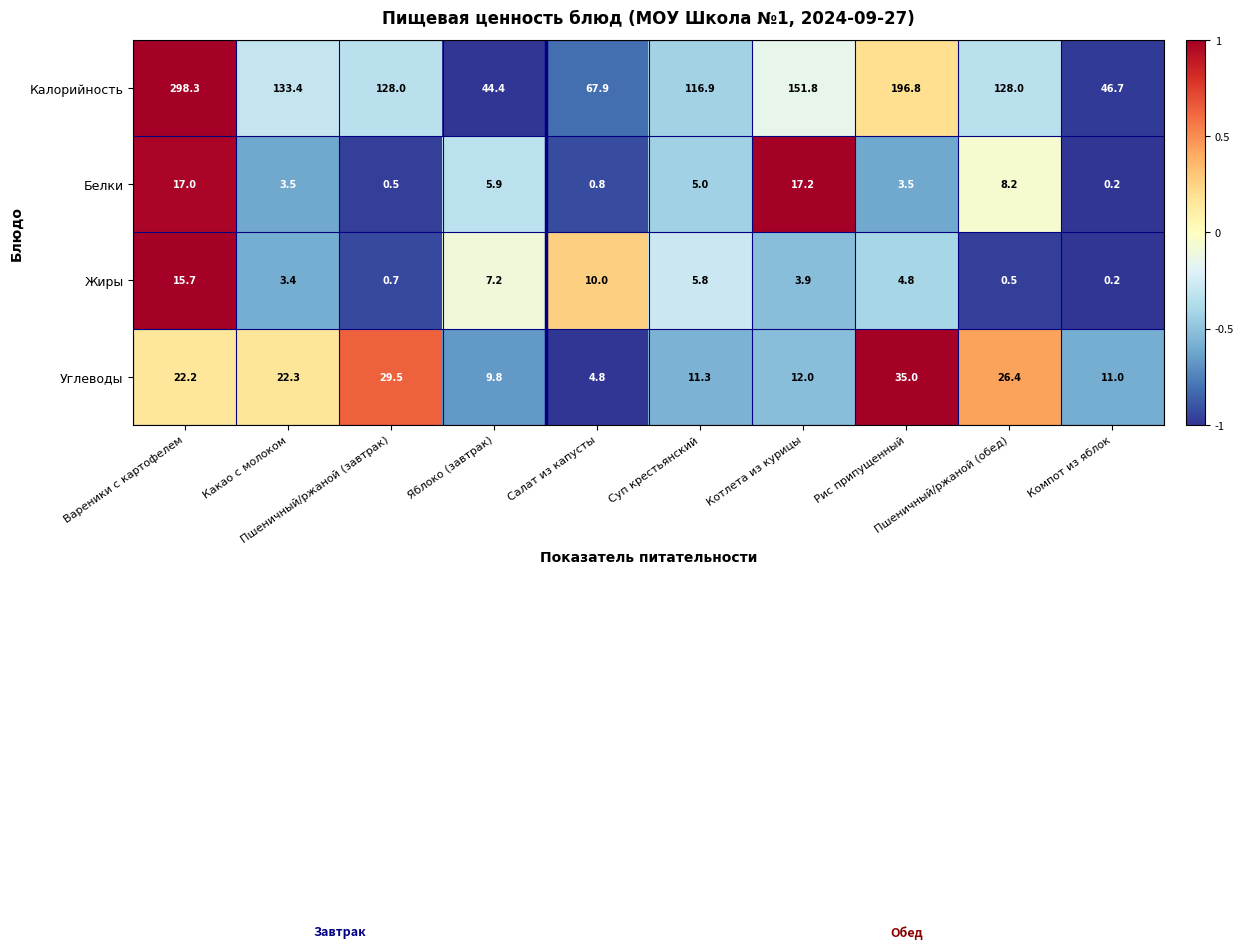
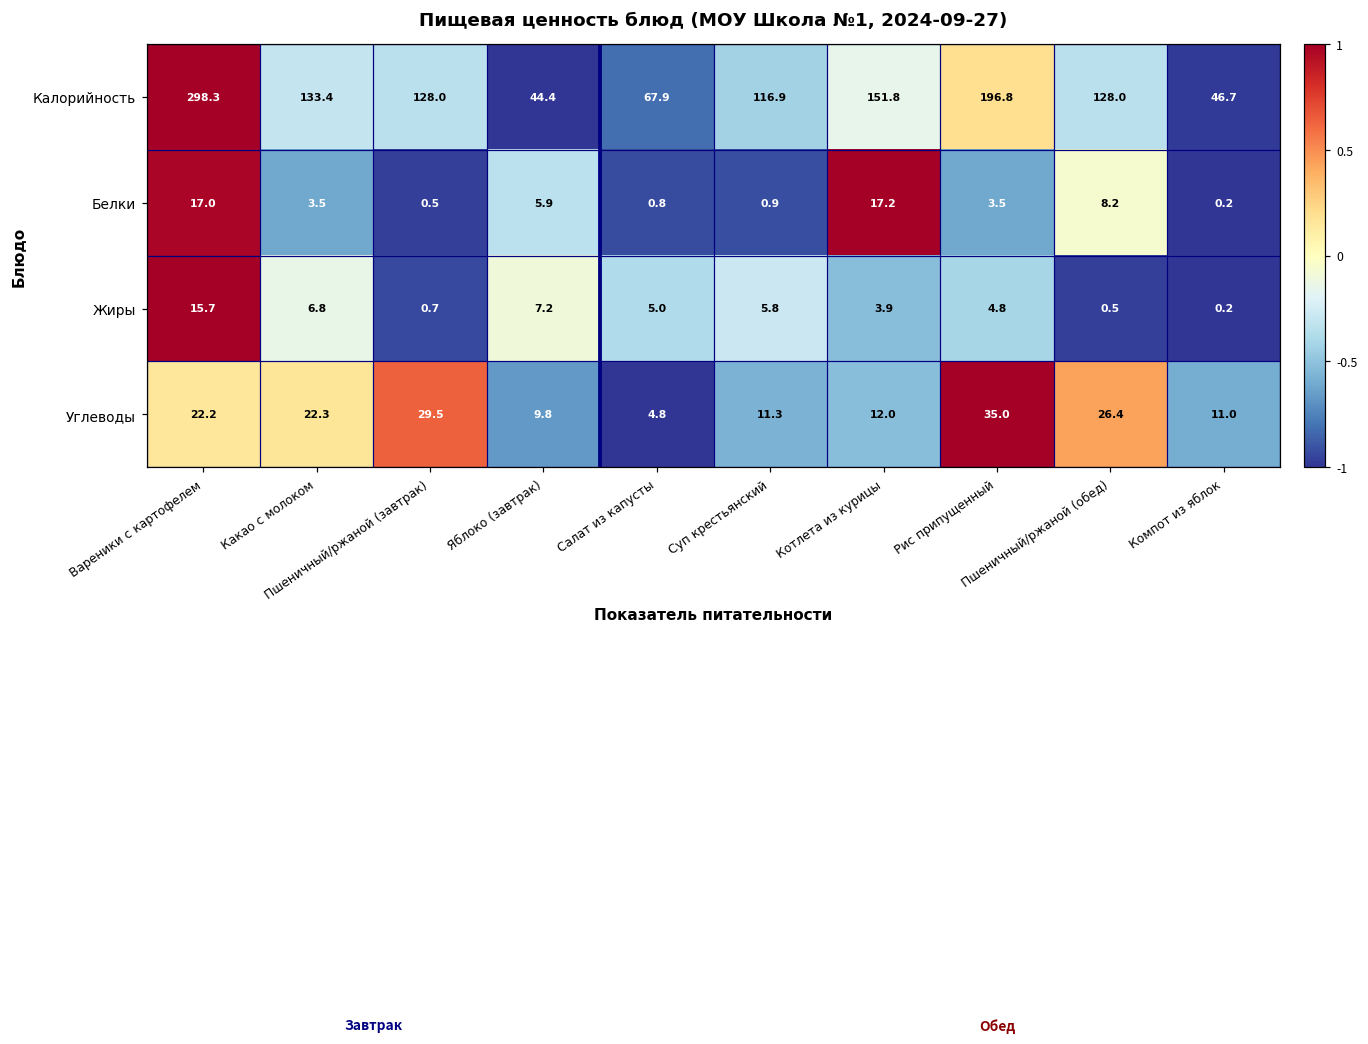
  {
    "Калорийность": {
      "Вареники с картофелем": 298.3,
      "Какао с молоком": 133.4,
      "Пшеничный/ржаной (завтрак)": 128.0,
      "Яблоко (завтрак)": 44.4,
      "Салат из капусты": 67.9,
      "Суп крестьянский": 116.9,
      "Котлета из курицы": 151.8,
      "Рис припущенный": 196.8,
      "Пшеничный/ржаной (обед)": 128.0,
      "Компот из яблок": 46.7
    },
    "Белки": {
      "Вареники с картофелем": 17.0,
      "Какао с молоком": 3.5,
      "Пшеничный/ржаной (завтрак)": 0.5,
      "Яблоко (завтрак)": 5.9,
      "Салат из капусты": 0.8,
-     "Суп крестьянский": 5.0,
+     "Суп крестьянский": 0.9,
      "Котлета из курицы": 17.2,
      "Рис припущенный": 3.5,
      "Пшеничный/ржаной (обед)": 8.2,
      "Компот из яблок": 0.2
    },
    "Жиры": {
      "Вареники с картофелем": 15.7,
-     "Какао с молоком": 3.4,
+     "Какао с молоком": 6.8,
      "Пшеничный/ржаной (завтрак)": 0.7,
      "Яблоко (завтрак)": 7.2,
-     "Салат из капусты": 10.0,
+     "Салат из капусты": 5.0,
      "Суп крестьянский": 5.8,
      "Котлета из курицы": 3.9,
      "Рис припущенный": 4.8,
      "Пшеничный/ржаной (обед)": 0.5,
      "Компот из яблок": 0.2
    },
    "Углеводы": {
      "Вареники с картофелем": 22.2,
      "Какао с молоком": 22.3,
      "Пшеничный/ржаной (завтрак)": 29.5,
      "Яблоко (завтрак)": 9.8,
      "Салат из капусты": 4.8,
      "Суп крестьянский": 11.3,
      "Котлета из курицы": 12.0,
      "Рис припущенный": 35.0,
      "Пшеничный/ржаной (обед)": 26.4,
      "Компот из яблок": 11.0
    }
  }
